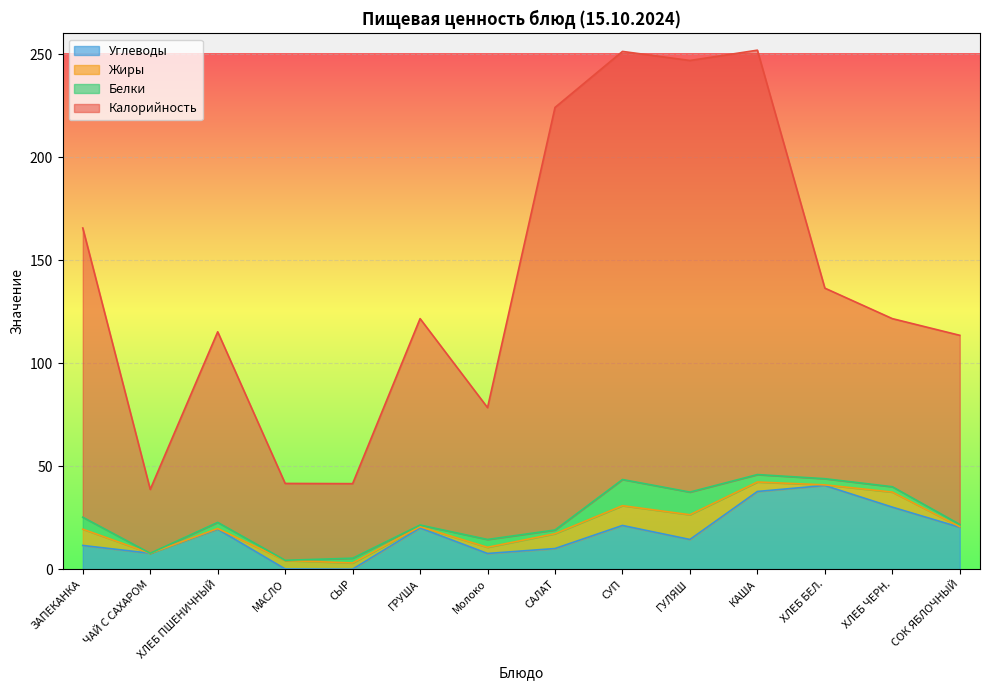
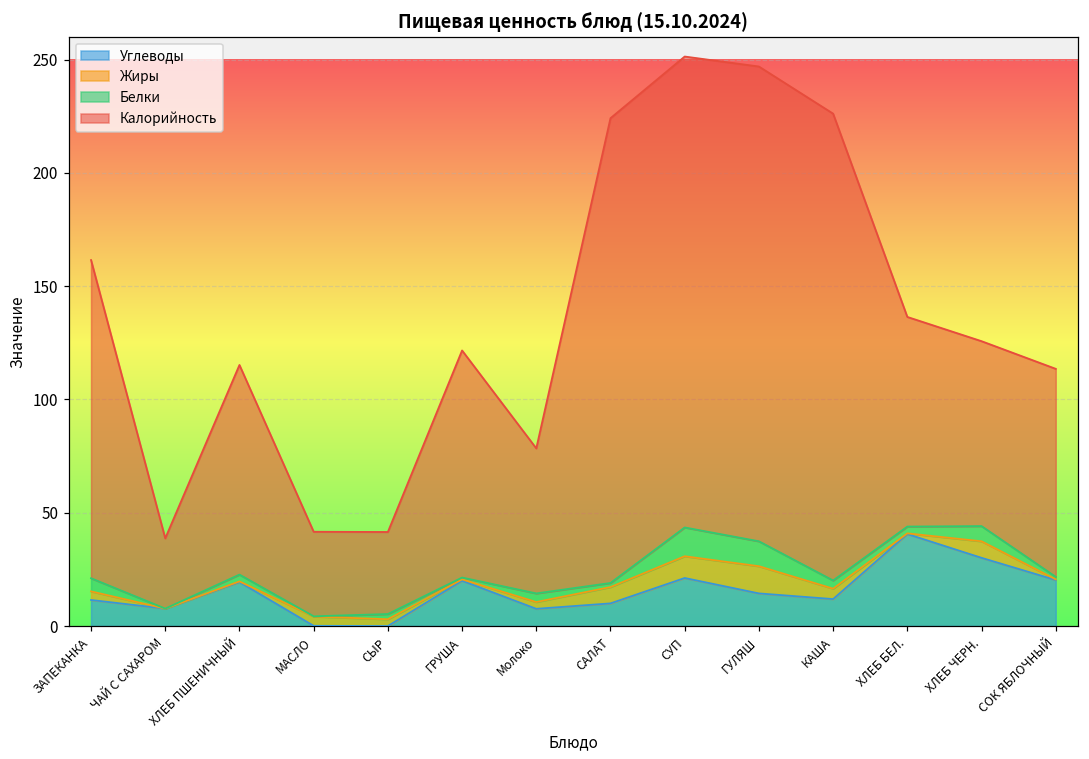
  {
    "Углеводы": {
      "ЗАПЕКАНКА": 12,
      "МАСЛО": 0,
      "СЫР": 0,
      "Молоко": 8,
      "САЛАТ": 10,
      "СУП": 21,
      "ГУЛЯШ": 14,
-     "КАША": 38,
+     "КАША": 12,
      "ХЛЕБ ЧЕРН.": 30
    },
    "Жиры": {
-     "ЗАПЕКАНКА": 8,
+     "ЗАПЕКАНКА": 4,
      "СЫР": 3,
      "Молоко": 3,
      "САЛАТ": 7,
      "СУП": 10,
      "ГУЛЯШ": 12,
      "КАША": 5,
      "ХЛЕБ ЧЕРН.": 7
    },
    "Белки": {
      "ЗАПЕКАНКА": 6,
      "ХЛЕБ ПШЕНИЧНЫЙ": 3,
      "СЫР": 2,
      "Молоко": 4,
      "САЛАТ": 2,
      "СУП": 13,
      "ГУЛЯШ": 11,
      "КАША": 4,
      "ХЛЕБ БЕЛ.": 3,
-     "ХЛЕБ ЧЕРН.": 3
+     "ХЛЕБ ЧЕРН.": 7
    },
    "Калорийность": {
      "ЗАПЕКАНКА": 140,
      "ЧАЙ С САХАРОМ": 31,
      "ХЛЕБ ПШЕНИЧНЫЙ": 93,
      "МАСЛО": 37,
      "СЫР": 36,
      "ГРУША": 100,
      "Молоко": 64,
      "САЛАТ": 205,
      "СУП": 208,
      "ГУЛЯШ": 210,
      "КАША": 206,
      "ХЛЕБ БЕЛ.": 93,
      "ХЛЕБ ЧЕРН.": 82,
      "СОК ЯБЛОЧНЫЙ": 92
    }
  }
